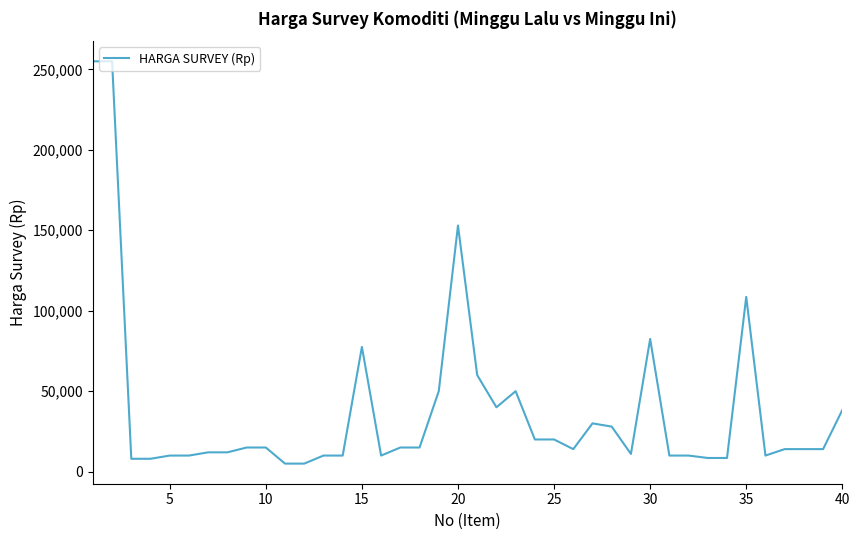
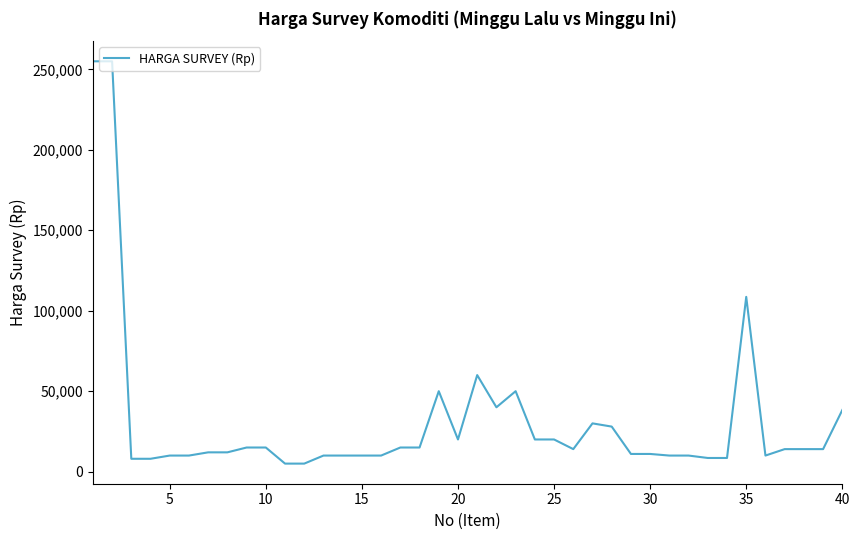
  {
    "5": "10,000",
    "10": "15,000",
-   "15": "78,000",
-   "20": "153,000",
+   "15": "10,000",
+   "20": "20,000",
    "25": "20,000",
-   "30": "82,000",
+   "30": "11,000",
    "35": "109,000",
    "40": "38,000"
  }
